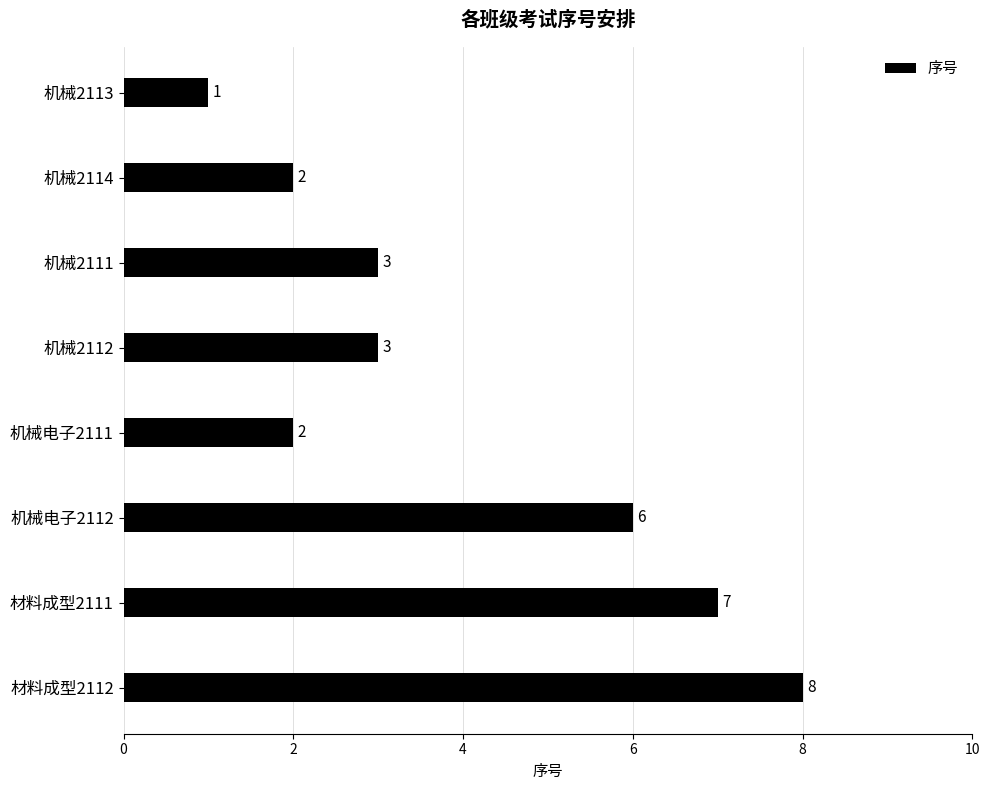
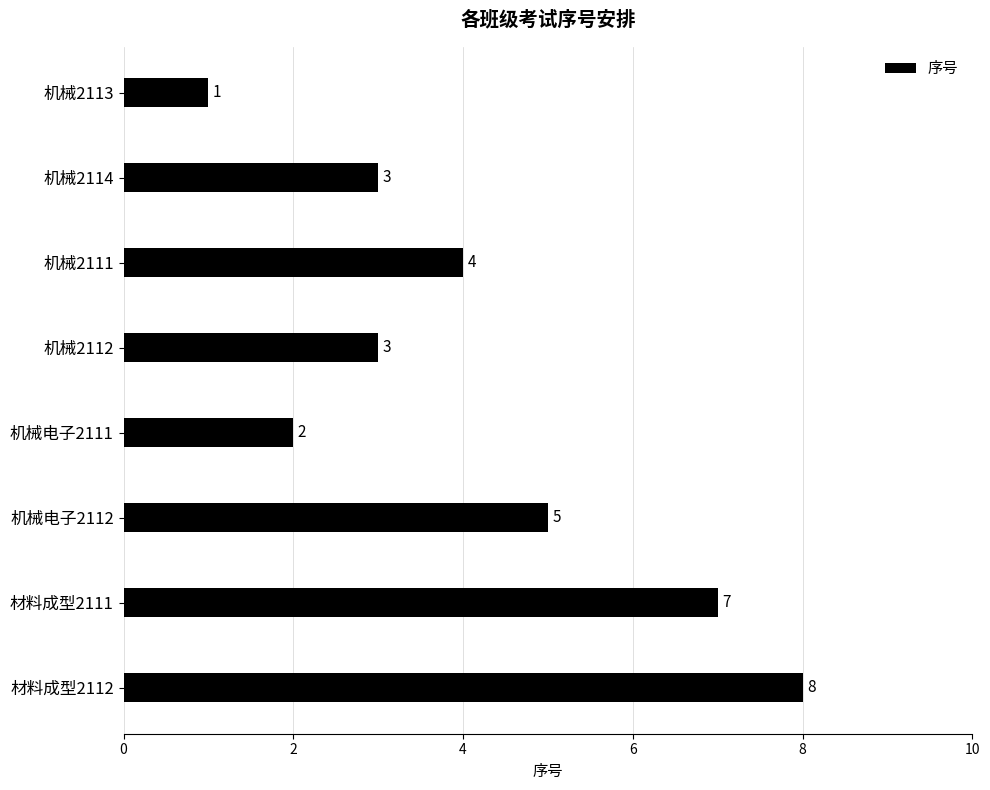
  {
    "机械2113": 1,
-   "机械2114": 2,
-   "机械2111": 3,
+   "机械2114": 3,
+   "机械2111": 4,
    "机械2112": 3,
    "机械电子2111": 2,
-   "机械电子2112": 6,
+   "机械电子2112": 5,
    "材料成型2111": 7,
    "材料成型2112": 8
  }
